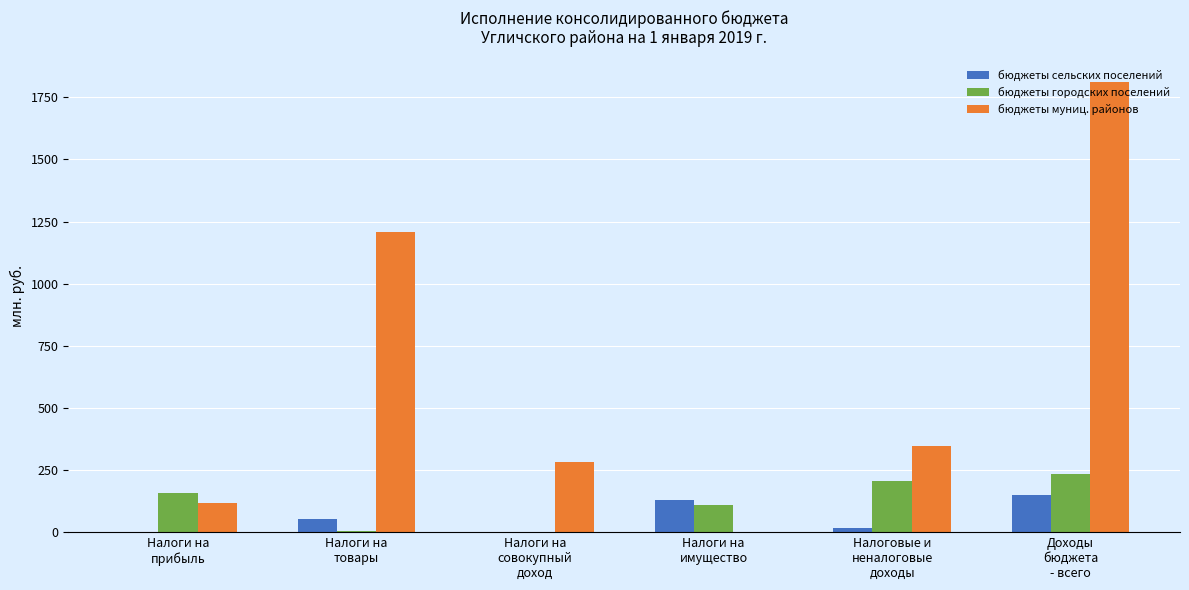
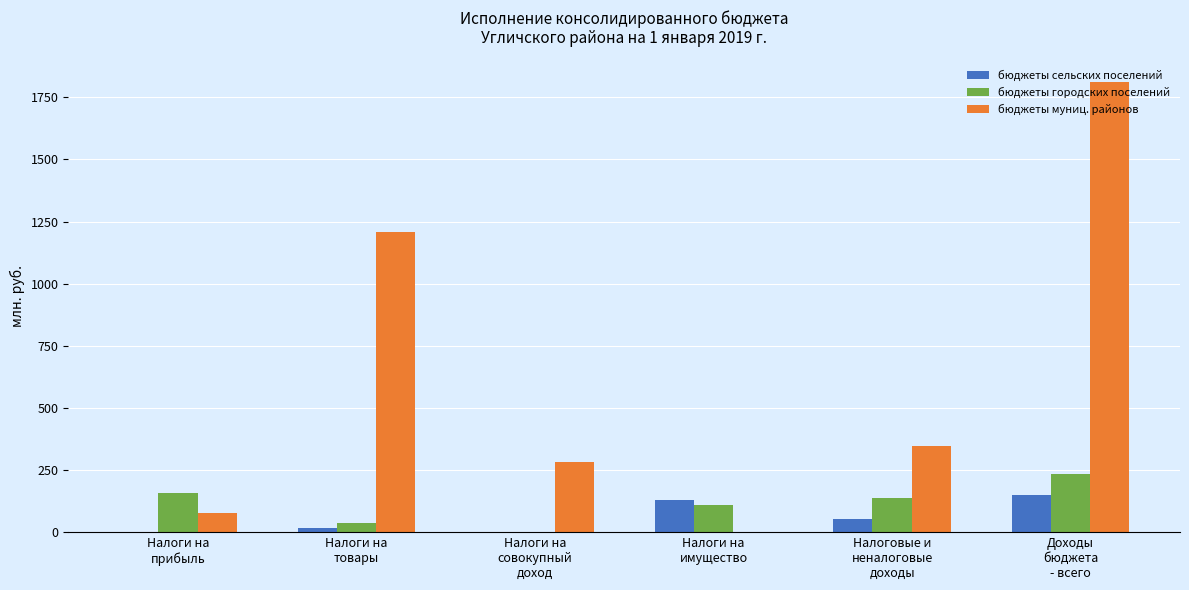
  {
    "бюджеты сельских поселений": {
-     "Налоги на товары": 50,
+     "Налоги на товары": 20,
      "Налоги на имущество": 130,
-     "Налоговые и неналоговые доходы": 20,
+     "Налоговые и неналоговые доходы": 50,
      "Доходы бюджета - всего": 150
    },
    "бюджеты городских поселений": {
      "Налоги на прибыль": 160,
-     "Налоги на товары": 0,
+     "Налоги на товары": 40,
      "Налоги на имущество": 110,
-     "Налоговые и неналоговые доходы": 210,
+     "Налоговые и неналоговые доходы": 140,
      "Доходы бюджета - всего": 240
    },
    "бюджеты муниц. районов": {
-     "Налоги на прибыль": 120,
+     "Налоги на прибыль": 80,
      "Налоги на товары": 1210,
      "Налоги на совокупный доход": 280,
      "Налоги на имущество": 0,
      "Налоговые и неналоговые доходы": 350,
      "Доходы бюджета - всего": 1810
    }
  }
